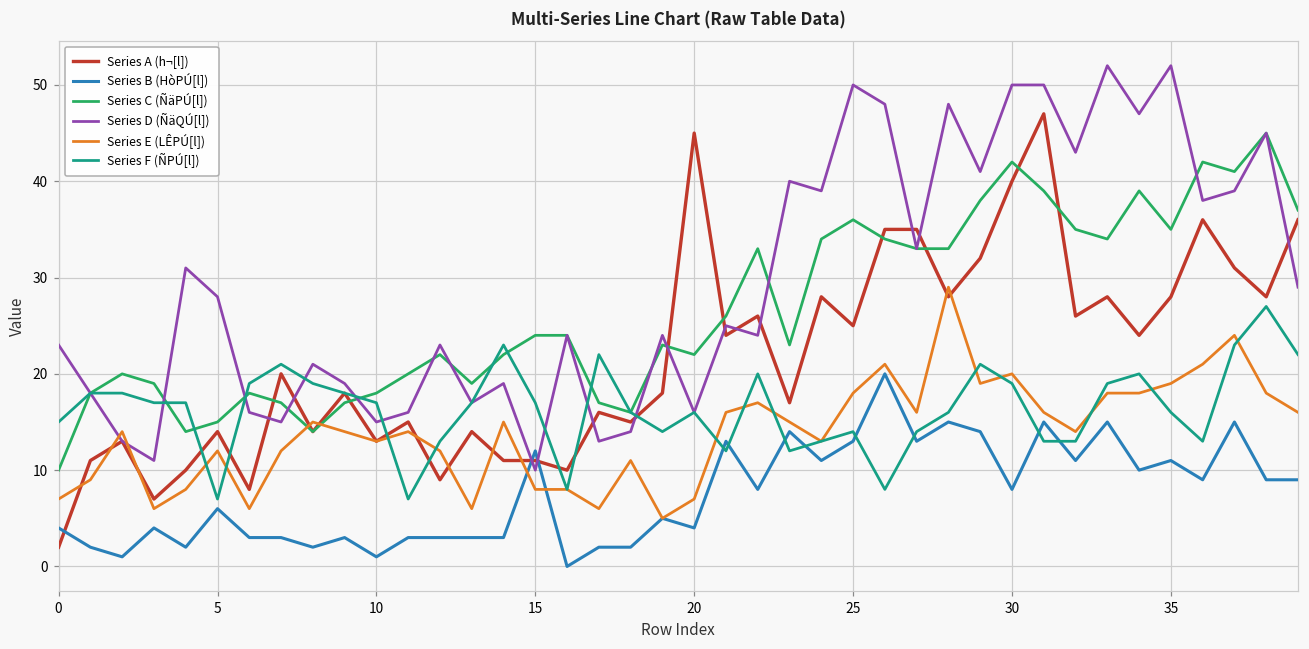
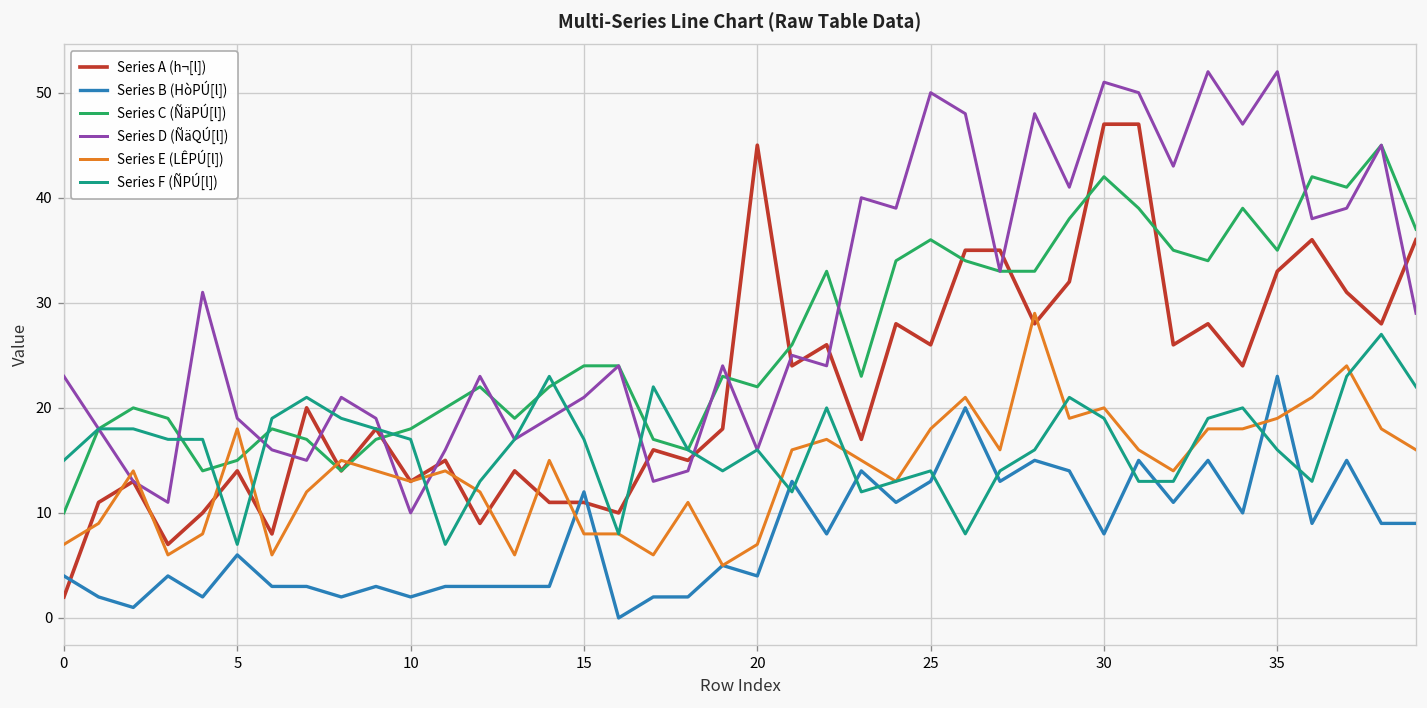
  {
    "Series A (h¬[l])": {
      "0": 2,
      "5": 14,
      "15": 11,
      "20": 45,
-     "25": 25,
-     "30": 40,
-     "35": 28
+     "25": 26,
+     "30": 47,
+     "35": 33
    },
    "Series B (HòPÚ[l])": {
      "0": 4,
      "5": 6,
-     "10": 1,
+     "10": 2,
      "15": 12,
      "20": 4,
      "25": 13,
      "30": 8,
-     "35": 11
+     "35": 23
    },
    "Series D (ÑäQÚ[l])": {
      "0": 23,
-     "5": 28,
-     "10": 15,
-     "15": 10,
+     "5": 19,
+     "10": 10,
+     "15": 21,
      "25": 50,
-     "30": 50,
+     "30": 51,
      "35": 52
    },
    "Series E (LÊPÚ[l])": {
      "0": 7,
-     "5": 12,
+     "5": 18,
      "15": 8,
      "20": 7,
      "25": 18,
      "30": 20,
      "35": 19
    }
  }
